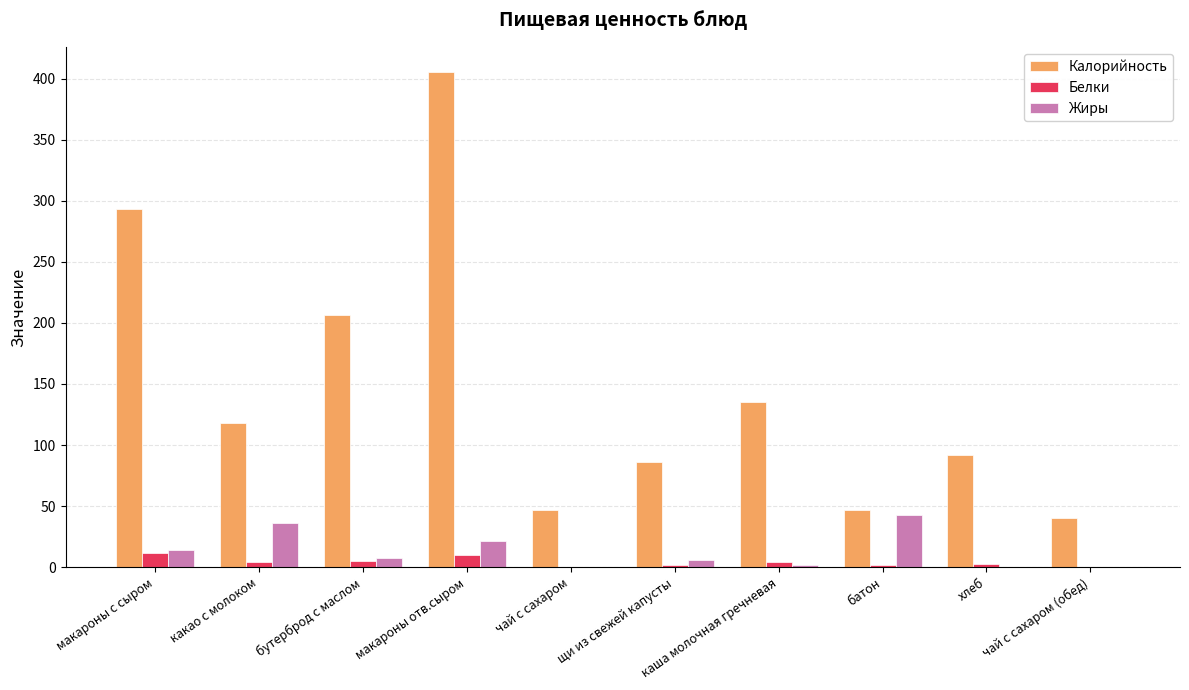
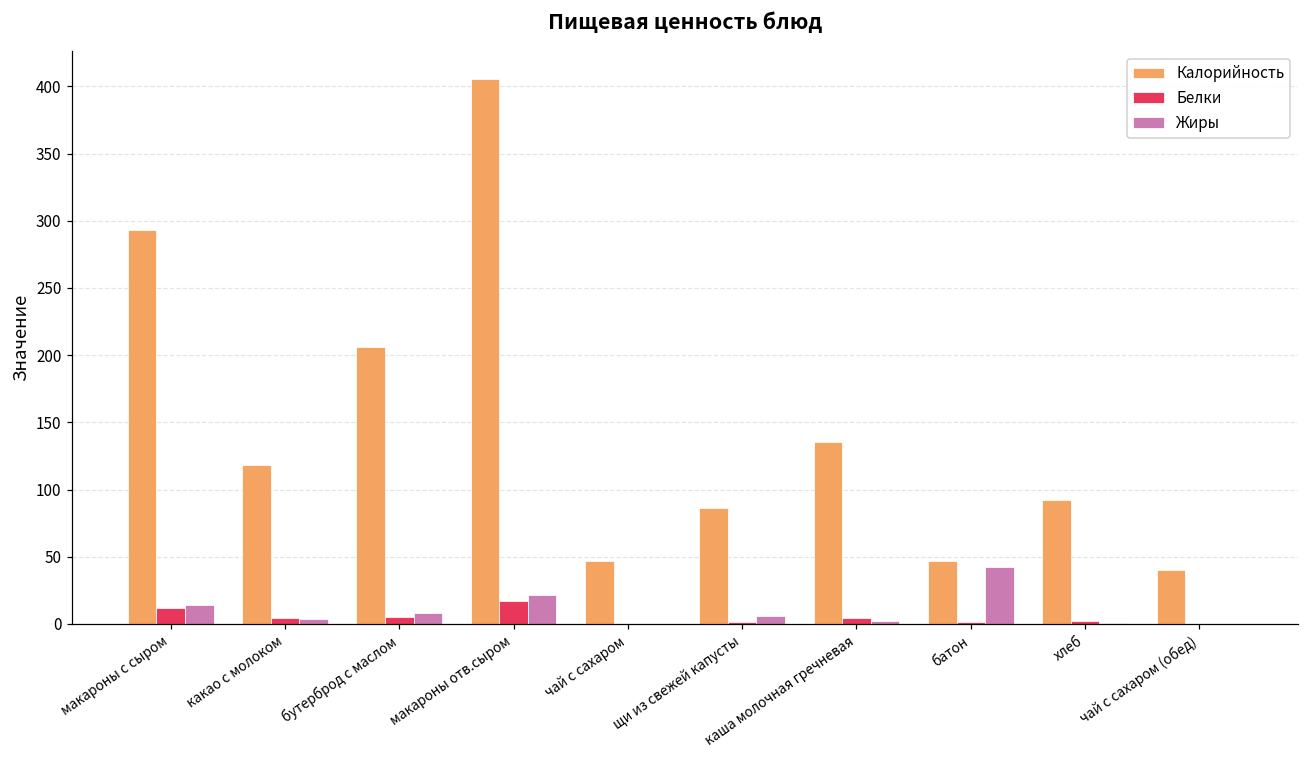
  {
    "Калорийность": {
      "макароны с сыром": 293,
      "какао с молоком": 118,
      "бутерброд с маслом": 206,
      "макароны отв.сыром": 406,
      "чай с сахаром": 47,
      "щи из свежей капусты": 86,
      "каша молочная гречневая": 135,
      "батон": 47,
      "хлеб": 92,
      "чай с сахаром (обед)": 40
    },
    "Белки": {
      "макароны с сыром": 12,
      "какао с молоком": 4,
      "бутерброд с маслом": 5,
-     "макароны отв.сыром": 10,
+     "макароны отв.сыром": 17,
      "каша молочная гречневая": 4,
      "хлеб": 2
    },
    "Жиры": {
      "макароны с сыром": 14,
-     "какао с молоком": 36,
+     "какао с молоком": 4,
      "бутерброд с маслом": 8,
      "макароны отв.сыром": 22,
      "щи из свежей капусты": 6,
      "каша молочная гречневая": 2,
      "батон": 43
    }
  }
